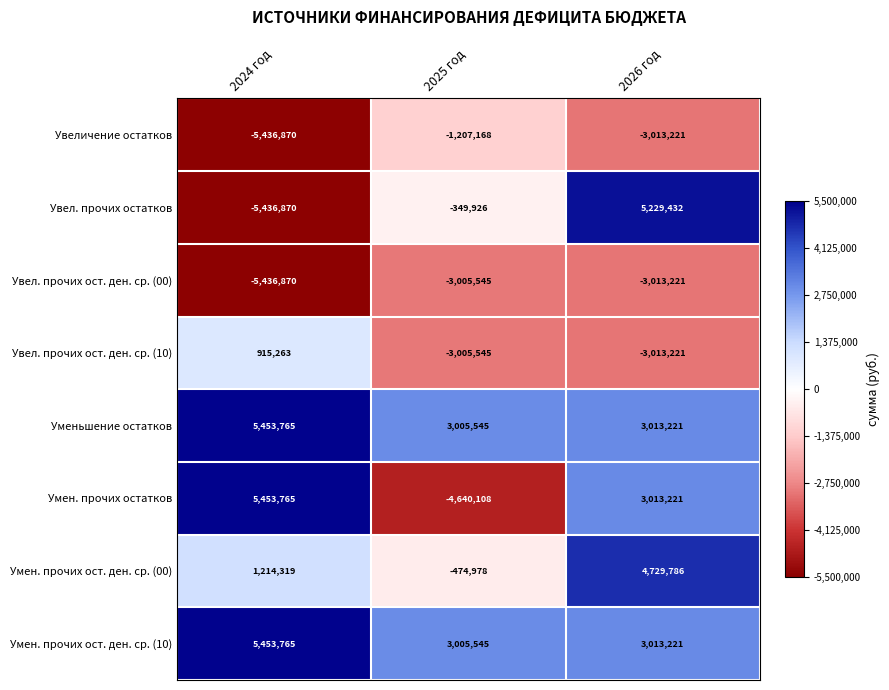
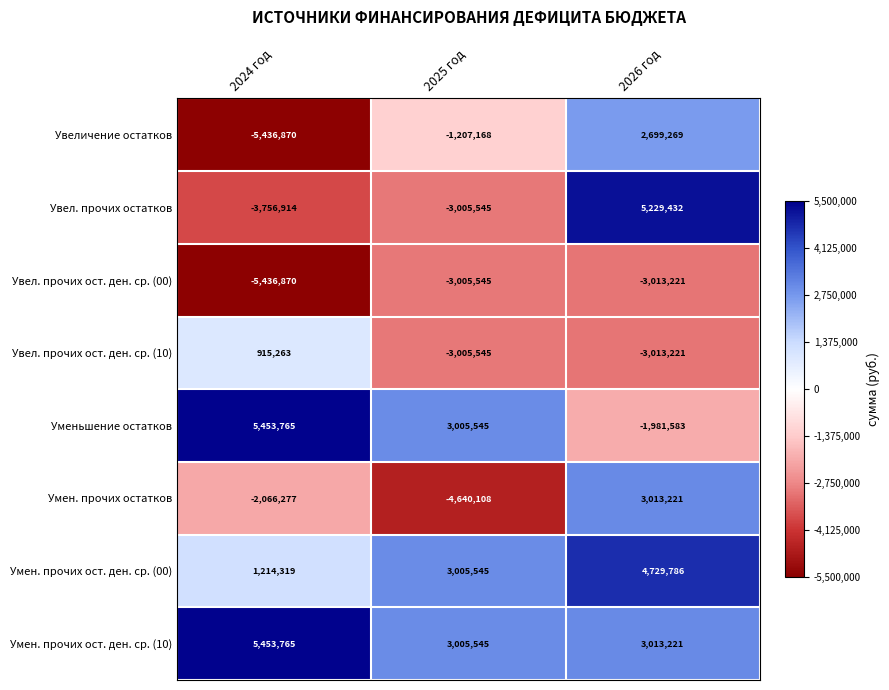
  {
    "Увеличение остатков": {
      "2024 год": "-5,436,870",
      "2025 год": "-1,207,168",
-     "2026 год": "-3,013,221"
+     "2026 год": "2,699,269"
    },
    "Увел. прочих остатков": {
-     "2024 год": "-5,436,870",
-     "2025 год": "-349,926",
+     "2024 год": "-3,756,914",
+     "2025 год": "-3,005,545",
      "2026 год": "5,229,432"
    },
    "Увел. прочих ост. ден. ср. (00)": {
      "2024 год": "-5,436,870",
      "2025 год": "-3,005,545",
      "2026 год": "-3,013,221"
    },
    "Увел. прочих ост. ден. ср. (10)": {
      "2024 год": "915,263",
      "2025 год": "-3,005,545",
      "2026 год": "-3,013,221"
    },
    "Уменьшение остатков": {
      "2024 год": "5,453,765",
      "2025 год": "3,005,545",
-     "2026 год": "3,013,221"
+     "2026 год": "-1,981,583"
    },
    "Умен. прочих остатков": {
-     "2024 год": "5,453,765",
+     "2024 год": "-2,066,277",
      "2025 год": "-4,640,108",
      "2026 год": "3,013,221"
    },
    "Умен. прочих ост. ден. ср. (00)": {
      "2024 год": "1,214,319",
-     "2025 год": "-474,978",
+     "2025 год": "3,005,545",
      "2026 год": "4,729,786"
    },
    "Умен. прочих ост. ден. ср. (10)": {
      "2024 год": "5,453,765",
      "2025 год": "3,005,545",
      "2026 год": "3,013,221"
    }
  }
